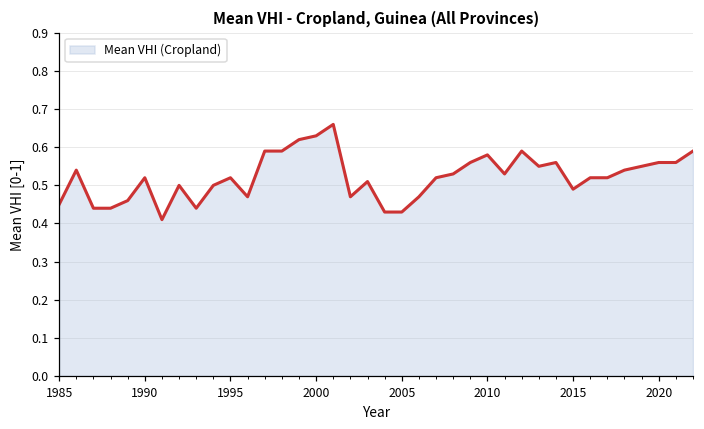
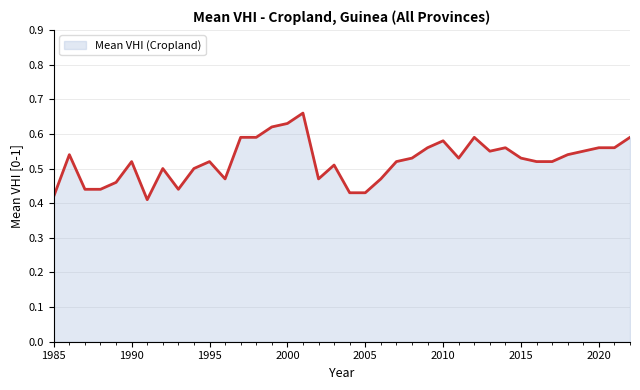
  {
-   "1985": 0.45,
+   "1985": 0.42,
    "1990": 0.52,
    "1995": 0.52,
    "2000": 0.63,
    "2005": 0.43,
    "2010": 0.58,
-   "2015": 0.49,
+   "2015": 0.53,
    "2020": 0.56
  }
